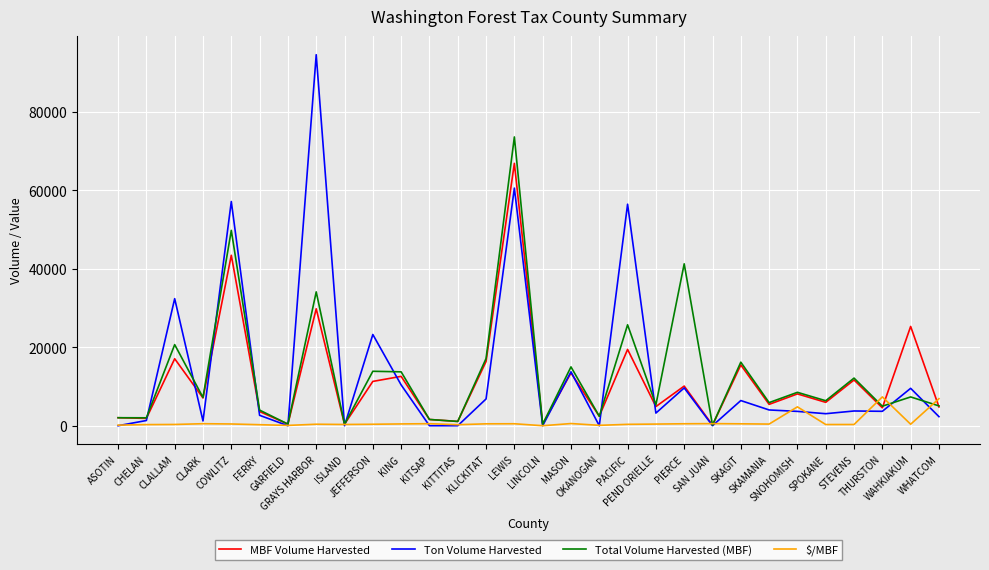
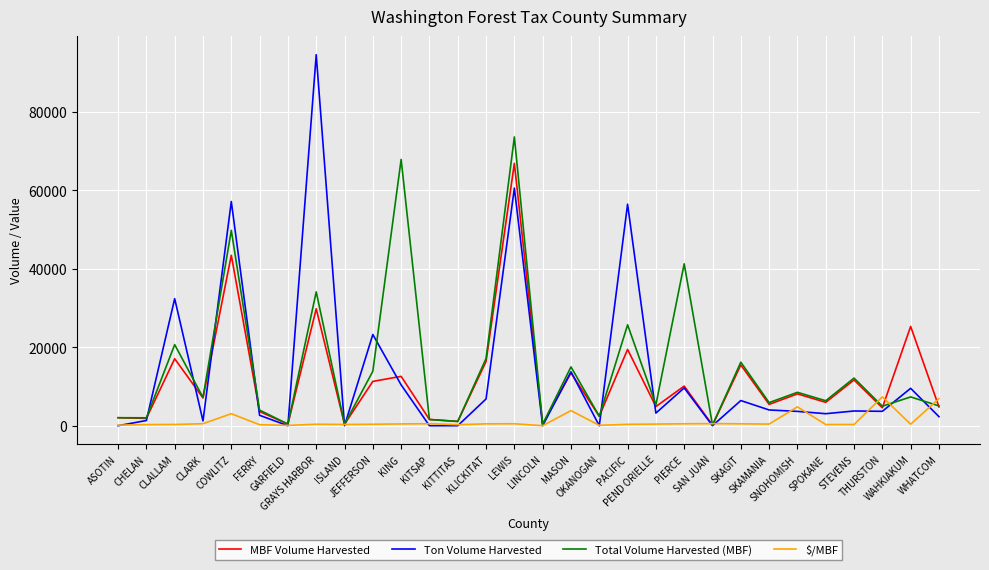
  {
    "MBF Volume Harvested": {
      "CLALLAM": 17000,
      "COWLITZ": 43000,
      "GRAYS HARBOR": 30000,
      "JEFFERSON": 11000,
      "KING": 13000,
      "KLICKITAT": 16000,
      "LEWIS": 67000,
      "PACIFIC": 19000,
      "SKAGIT": 15000,
      "WAHKIAKUM": 25000
    },
    "Ton Volume Harvested": {
      "CLALLAM": 32000,
      "CLARK": 1000,
      "COWLITZ": 57000,
      "FERRY": 3000,
      "GRAYS HARBOR": 95000,
      "JEFFERSON": 23000,
      "KING": 10000,
      "KLICKITAT": 7000,
      "LEWIS": 61000,
      "PACIFIC": 56000,
      "PEND ORIELLE": 3000,
      "SKAGIT": 6000,
      "SKAMANIA": 4000,
      "SNOHOMISH": 4000,
      "SPOKANE": 3000,
      "STEVENS": 4000,
      "THURSTON": 4000,
      "WAHKIAKUM": 10000,
      "WHATCOM": 2000
    },
    "Total Volume Harvested (MBF)": {
      "CLALLAM": 21000,
      "COWLITZ": 50000,
      "GRAYS HARBOR": 34000,
      "JEFFERSON": 14000,
-     "KING": 14000,
+     "KING": 68000,
      "KLICKITAT": 17000,
      "LEWIS": 74000,
      "MASON": 15000,
      "PACIFIC": 26000,
      "PIERCE": 41000,
      "SKAGIT": 16000,
      "WAHKIAKUM": 7000
    },
    "$/MBF": {
      "CHELAN": 0,
      "CLALLAM": 0,
      "CLARK": 1000,
-     "COWLITZ": 0,
+     "COWLITZ": 3000,
      "FERRY": 0,
      "GRAYS HARBOR": 0,
      "JEFFERSON": 0,
      "KING": 0,
      "KLICKITAT": 0,
      "LEWIS": 0,
-     "MASON": 1000,
+     "MASON": 4000,
      "PACIFIC": 0,
      "PEND ORIELLE": 0,
      "PIERCE": 0,
      "SKAGIT": 0,
      "SKAMANIA": 0,
      "SNOHOMISH": 5000,
      "SPOKANE": 0,
      "STEVENS": 0,
      "THURSTON": 7000,
      "WAHKIAKUM": 0,
      "WHATCOM": 7000
    }
  }
